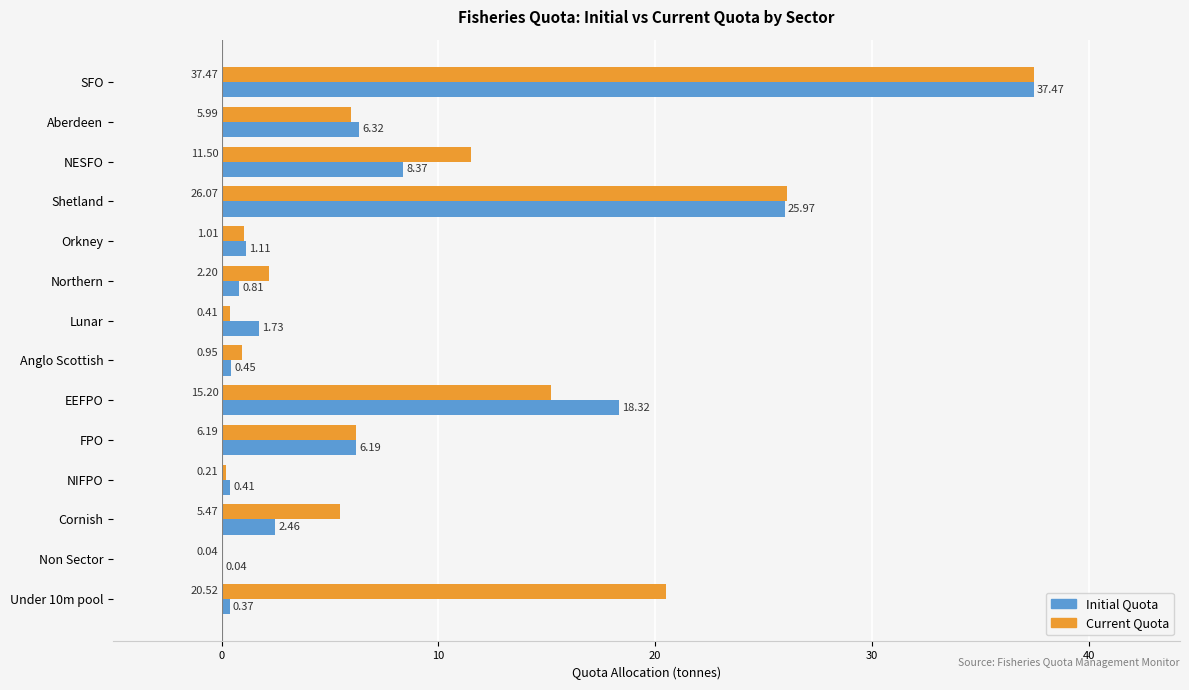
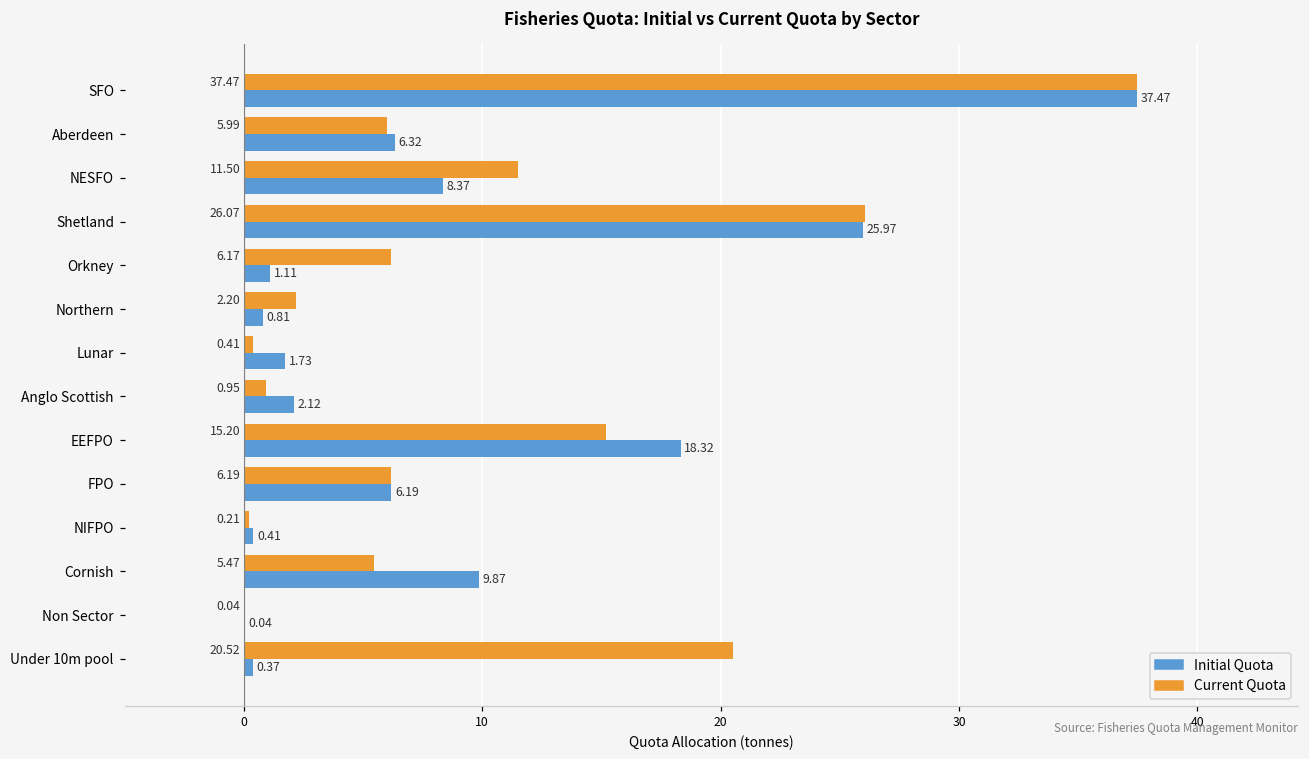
  {
    "Initial Quota": {
      "SFO": 37.47,
      "Aberdeen": 6.32,
      "NESFO": 8.37,
      "Shetland": 25.97,
      "Orkney": 1.11,
      "Northern": 0.81,
      "Lunar": 1.73,
-     "Anglo Scottish": 0.45,
+     "Anglo Scottish": 2.12,
      "EEFPO": 18.32,
      "FPO": 6.19,
      "NIFPO": 0.41,
-     "Cornish": 2.46,
+     "Cornish": 9.87,
      "Non Sector": 0.04,
      "Under 10m pool": 0.37
    },
    "Current Quota": {
-     "Orkney": 1.01,
+     "Orkney": 6.17,
      "Lunar": 0.41,
      "Anglo Scottish": 0.95,
      "NIFPO": 0.21,
      "Non Sector": 0.04
    }
  }
